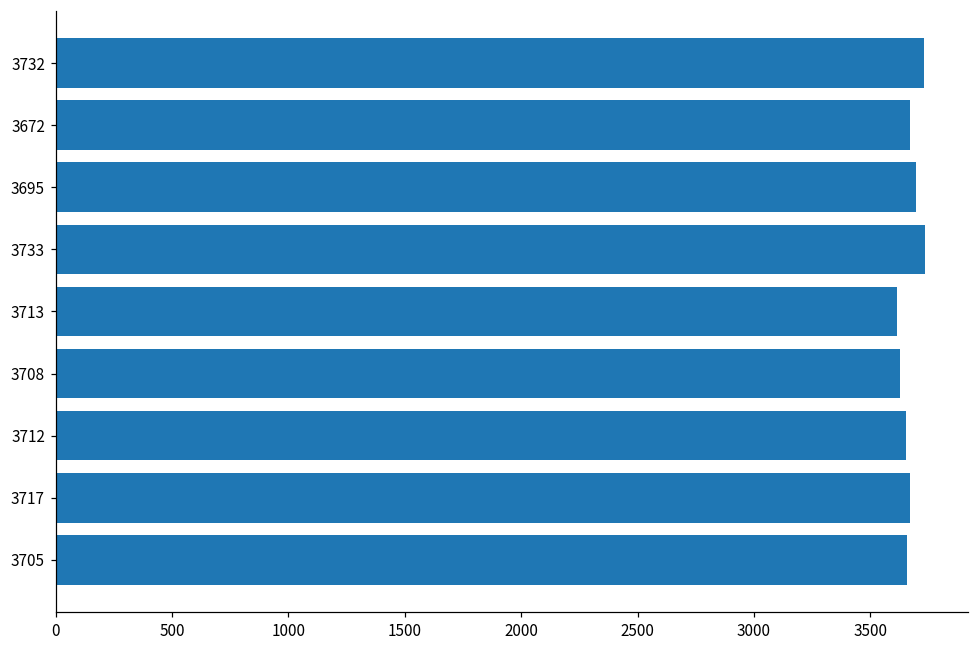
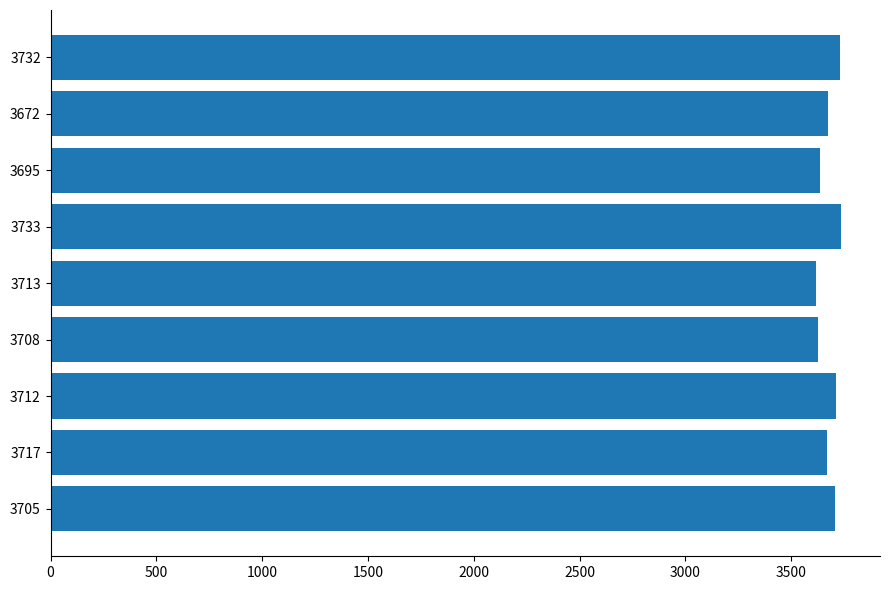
  {
    "3732": 3730,
    "3672": 3670,
-   "3695": 3700,
+   "3695": 3630,
    "3733": 3730,
    "3713": 3620,
    "3708": 3630,
-   "3712": 3650,
+   "3712": 3710,
    "3717": 3670,
-   "3705": 3660
+   "3705": 3710
  }
